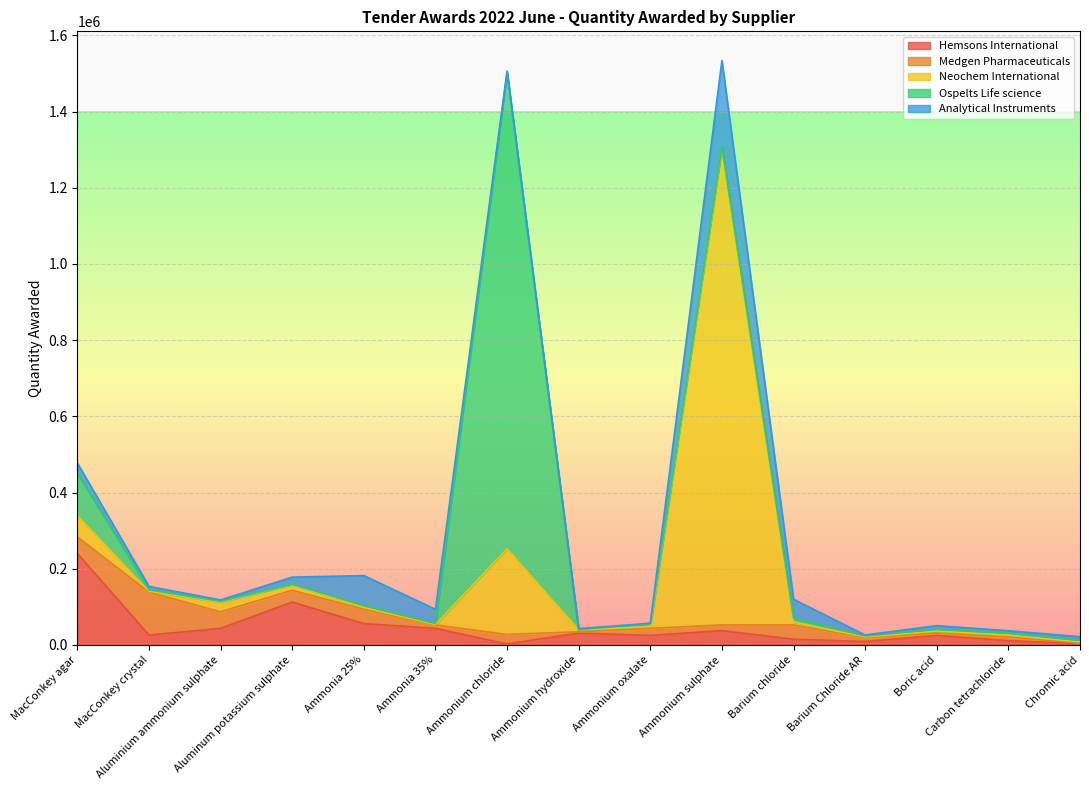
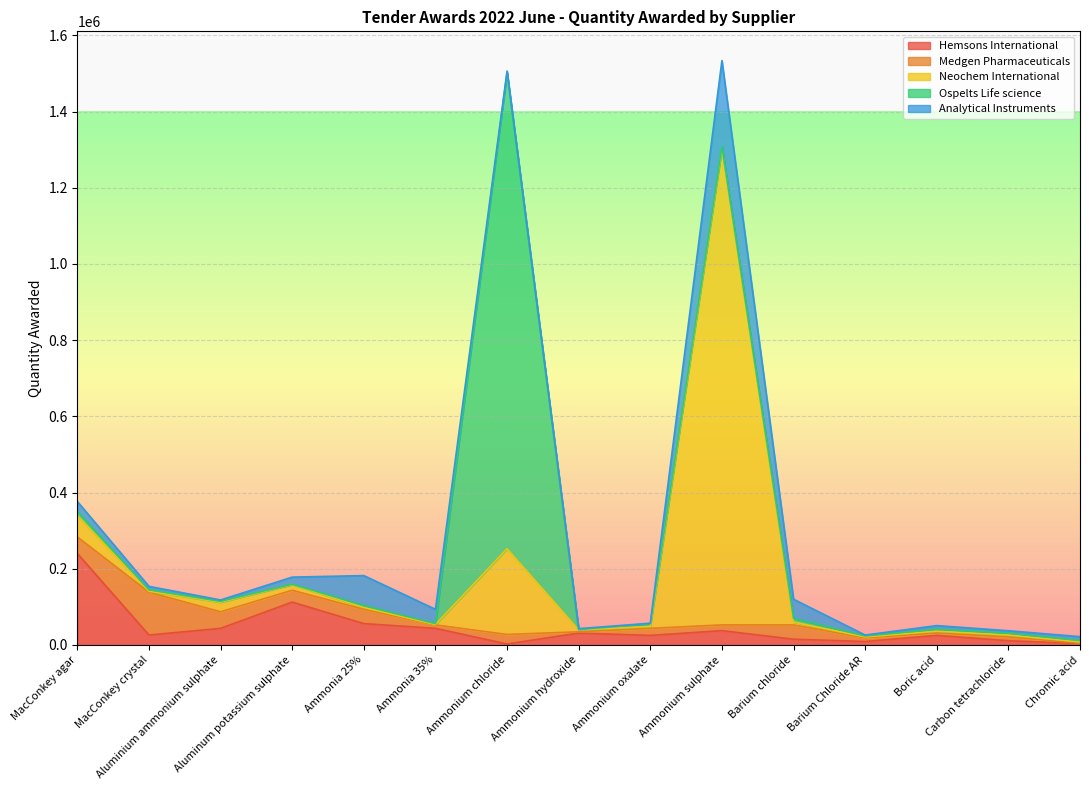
  {
    "Neochem International": {
      "MacConkey agar": 60000,
      "Ammonium chloride": 230000,
      "Barium chloride": 10000
    },
    "Ospelts Life science": {
-     "MacConkey agar": 110000,
+     "MacConkey agar": 10000,
      "Barium chloride": 10000
    },
    "Analytical Instruments": {
      "MacConkey agar": 30000,
      "MacConkey crystal": 10000,
      "Aluminum potassium sulphate": 20000,
      "Ammonia 25%": 80000,
      "Ammonia 35%": 40000,
      "Ammonium sulphate": 230000,
      "Barium chloride": 50000,
      "Boric acid": 10000,
      "Chromic acid": 10000
    }
  }
